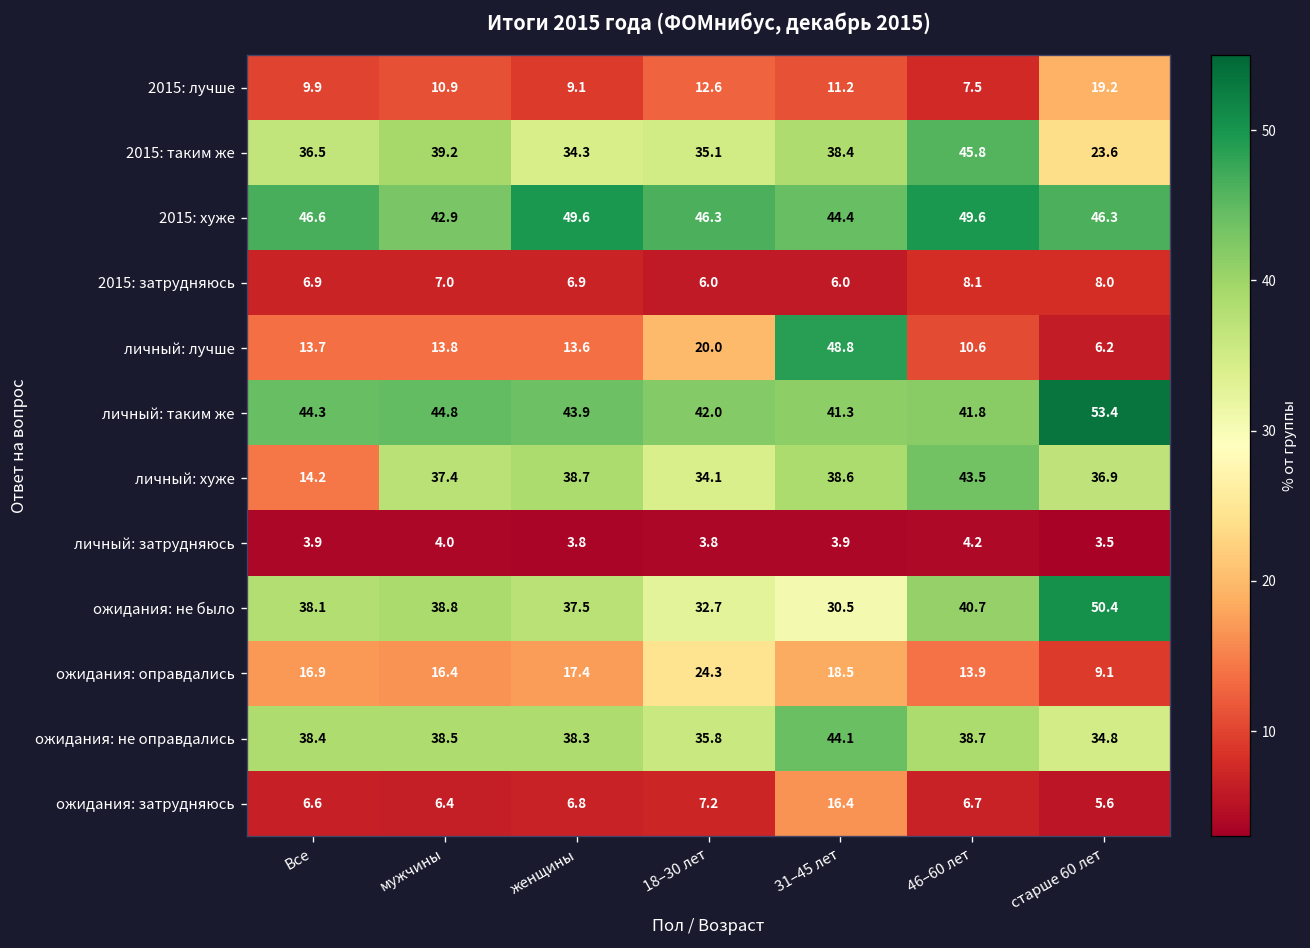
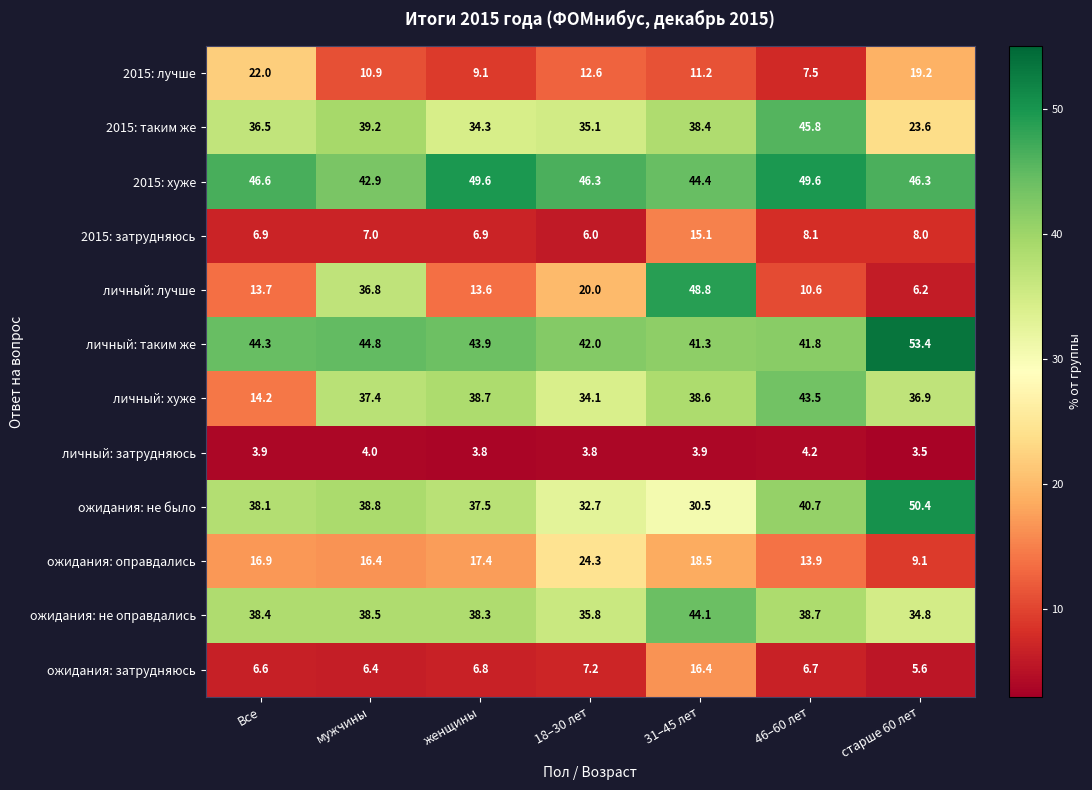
  {
    "2015: лучше": {
-     "Все": 9.9,
+     "Все": 22.0,
      "мужчины": 10.9,
      "женщины": 9.1,
      "18–30 лет": 12.6,
      "31–45 лет": 11.2,
      "46–60 лет": 7.5,
      "старше 60 лет": 19.2
    },
    "2015: таким же": {
      "Все": 36.5,
      "мужчины": 39.2,
      "женщины": 34.3,
      "18–30 лет": 35.1,
      "31–45 лет": 38.4,
      "46–60 лет": 45.8,
      "старше 60 лет": 23.6
    },
    "2015: хуже": {
      "Все": 46.6,
      "мужчины": 42.9,
      "женщины": 49.6,
      "18–30 лет": 46.3,
      "31–45 лет": 44.4,
      "46–60 лет": 49.6,
      "старше 60 лет": 46.3
    },
    "2015: затрудняюсь": {
      "Все": 6.9,
      "мужчины": 7.0,
      "женщины": 6.9,
      "18–30 лет": 6.0,
-     "31–45 лет": 6.0,
+     "31–45 лет": 15.1,
      "46–60 лет": 8.1,
      "старше 60 лет": 8.0
    },
    "личный: лучше": {
      "Все": 13.7,
-     "мужчины": 13.8,
+     "мужчины": 36.8,
      "женщины": 13.6,
      "18–30 лет": 20.0,
      "31–45 лет": 48.8,
      "46–60 лет": 10.6,
      "старше 60 лет": 6.2
    },
    "личный: таким же": {
      "Все": 44.3,
      "мужчины": 44.8,
      "женщины": 43.9,
      "18–30 лет": 42.0,
      "31–45 лет": 41.3,
      "46–60 лет": 41.8,
      "старше 60 лет": 53.4
    },
    "личный: хуже": {
      "Все": 14.2,
      "мужчины": 37.4,
      "женщины": 38.7,
      "18–30 лет": 34.1,
      "31–45 лет": 38.6,
      "46–60 лет": 43.5,
      "старше 60 лет": 36.9
    },
    "личный: затрудняюсь": {
      "Все": 3.9,
      "мужчины": 4.0,
      "женщины": 3.8,
      "18–30 лет": 3.8,
      "31–45 лет": 3.9,
      "46–60 лет": 4.2,
      "старше 60 лет": 3.5
    },
    "ожидания: не было": {
      "Все": 38.1,
      "мужчины": 38.8,
      "женщины": 37.5,
      "18–30 лет": 32.7,
      "31–45 лет": 30.5,
      "46–60 лет": 40.7,
      "старше 60 лет": 50.4
    },
    "ожидания: оправдались": {
      "Все": 16.9,
      "мужчины": 16.4,
      "женщины": 17.4,
      "18–30 лет": 24.3,
      "31–45 лет": 18.5,
      "46–60 лет": 13.9,
      "старше 60 лет": 9.1
    },
    "ожидания: не оправдались": {
      "Все": 38.4,
      "мужчины": 38.5,
      "женщины": 38.3,
      "18–30 лет": 35.8,
      "31–45 лет": 44.1,
      "46–60 лет": 38.7,
      "старше 60 лет": 34.8
    },
    "ожидания: затрудняюсь": {
      "Все": 6.6,
      "мужчины": 6.4,
      "женщины": 6.8,
      "18–30 лет": 7.2,
      "31–45 лет": 16.4,
      "46–60 лет": 6.7,
      "старше 60 лет": 5.6
    }
  }
